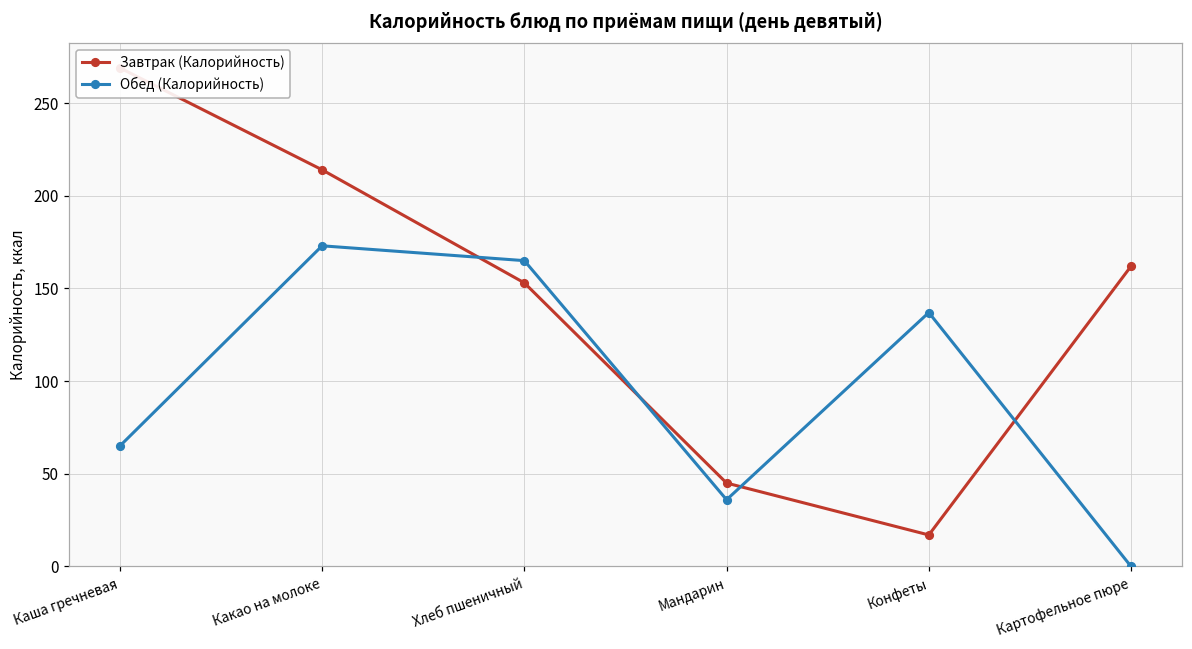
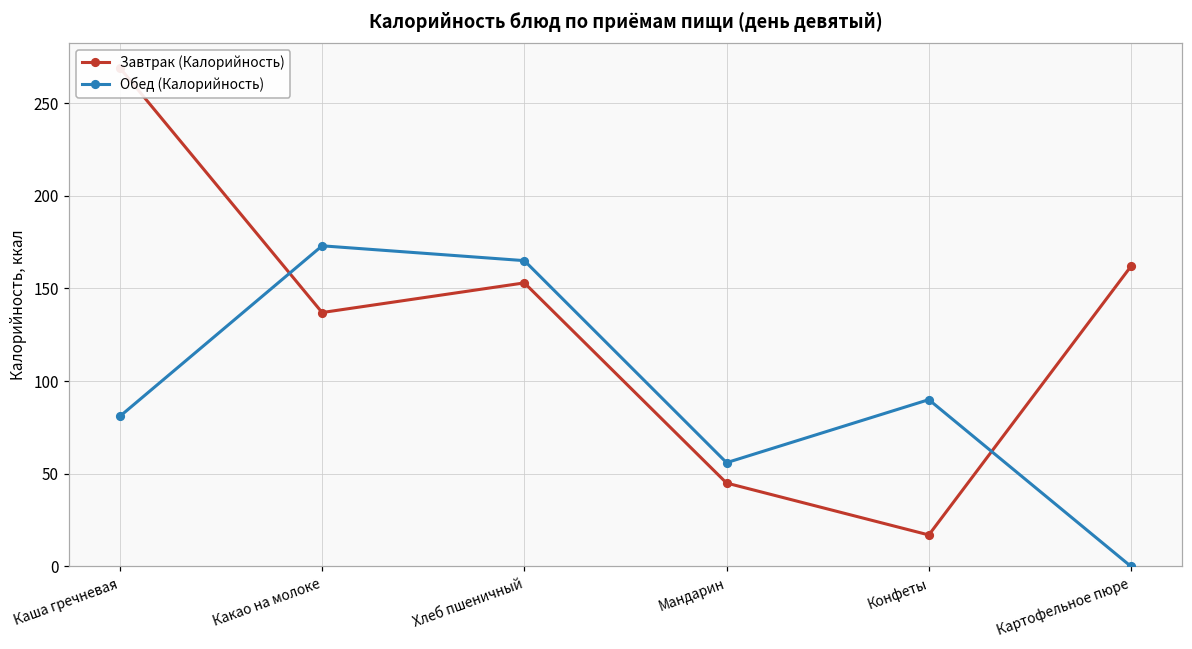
  {
    "Завтрак (Калорийность)": {
-     "Какао на молоке": 214,
+     "Какао на молоке": 137,
      "Хлеб пшеничный": 153,
      "Мандарин": 45,
      "Конфеты": 17,
      "Картофельное пюре": 162
    },
    "Обед (Калорийность)": {
-     "Каша гречневая": 65,
+     "Каша гречневая": 81,
      "Какао на молоке": 173,
      "Хлеб пшеничный": 165,
-     "Мандарин": 36,
-     "Конфеты": 137,
+     "Мандарин": 56,
+     "Конфеты": 90,
      "Картофельное пюре": 0
    }
  }
